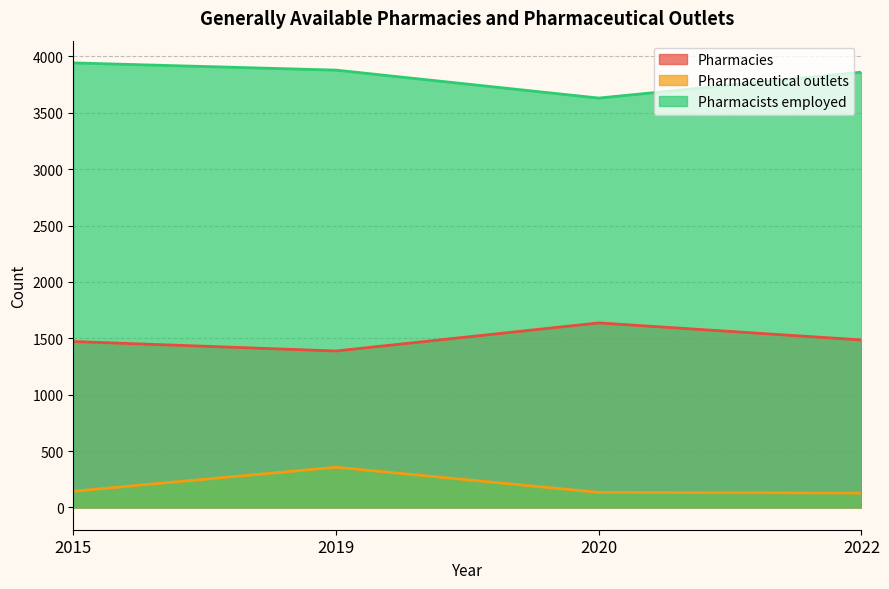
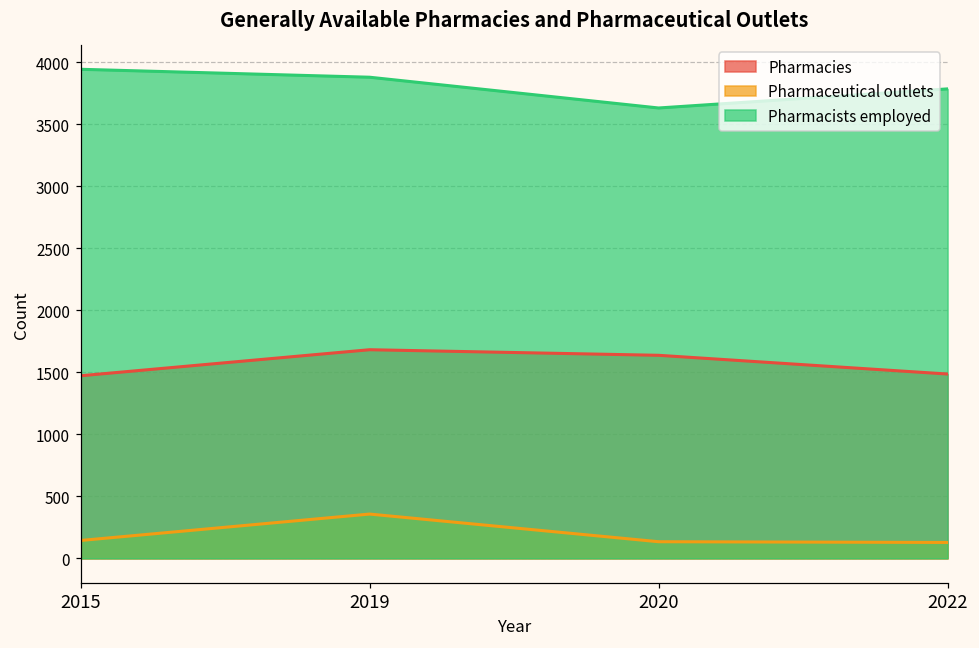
  {
    "Pharmacies": {
      "2015": 1470,
-     "2019": 1390,
+     "2019": 1680,
      "2020": 1640,
      "2022": 1490
    },
    "Pharmaceutical outlets": {
      "2015": 140,
      "2019": 360,
      "2020": 130,
      "2022": 130
    },
    "Pharmacists employed": {
      "2015": 3940,
      "2019": 3880,
      "2020": 3630,
-     "2022": 3860
+     "2022": 3790
    }
  }
